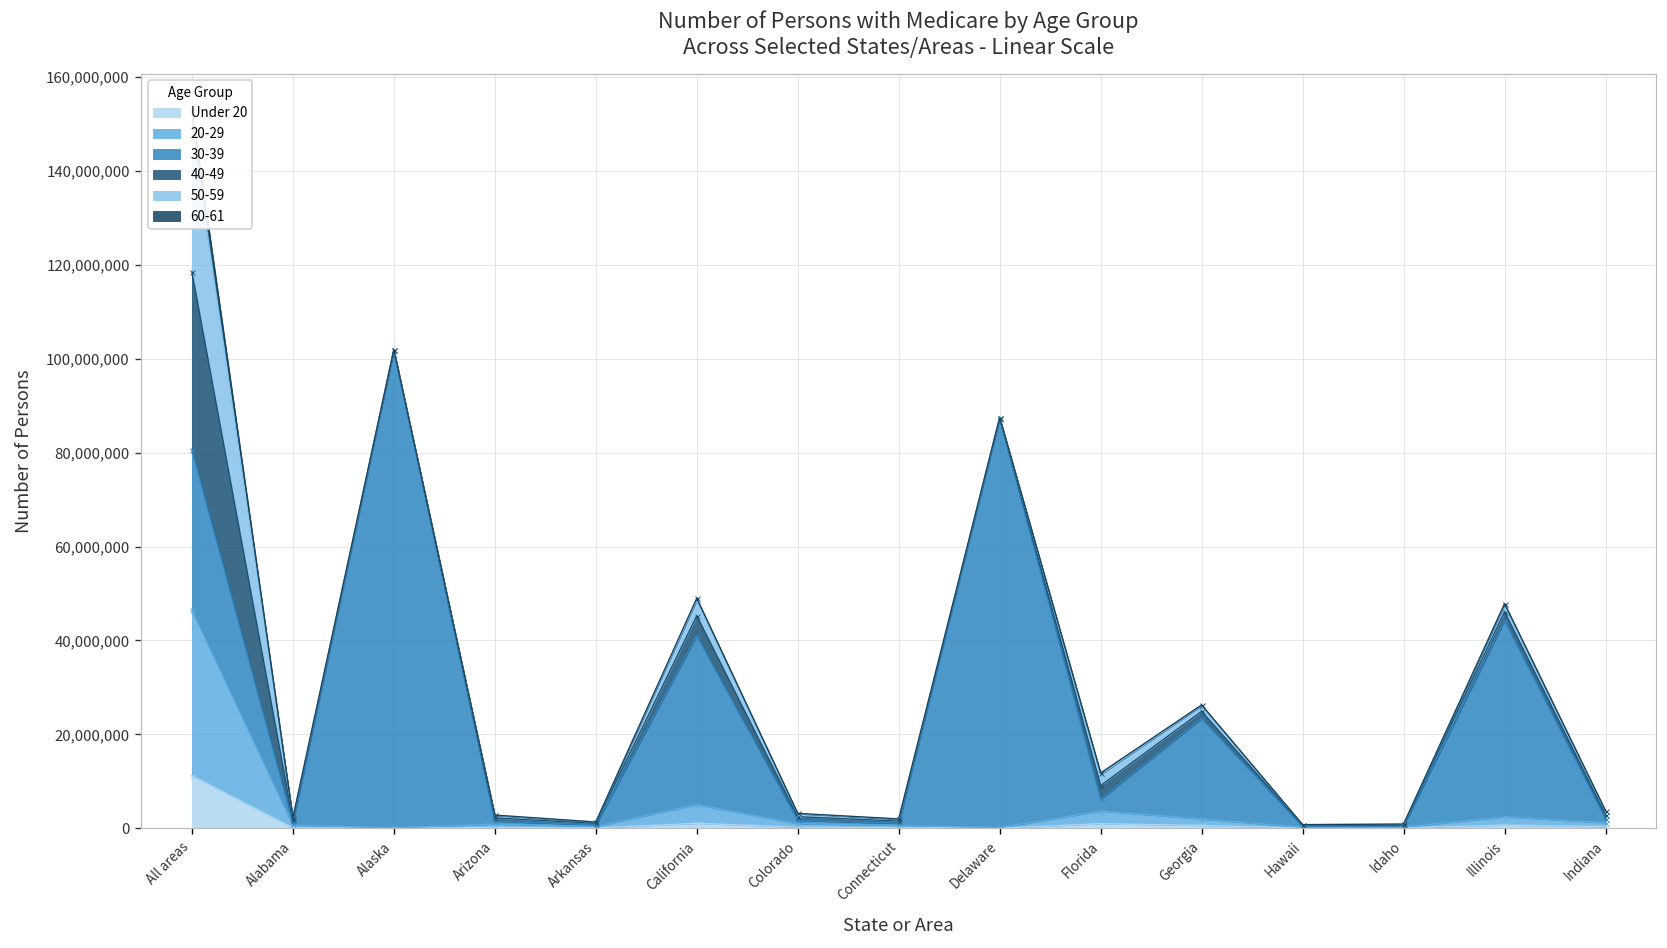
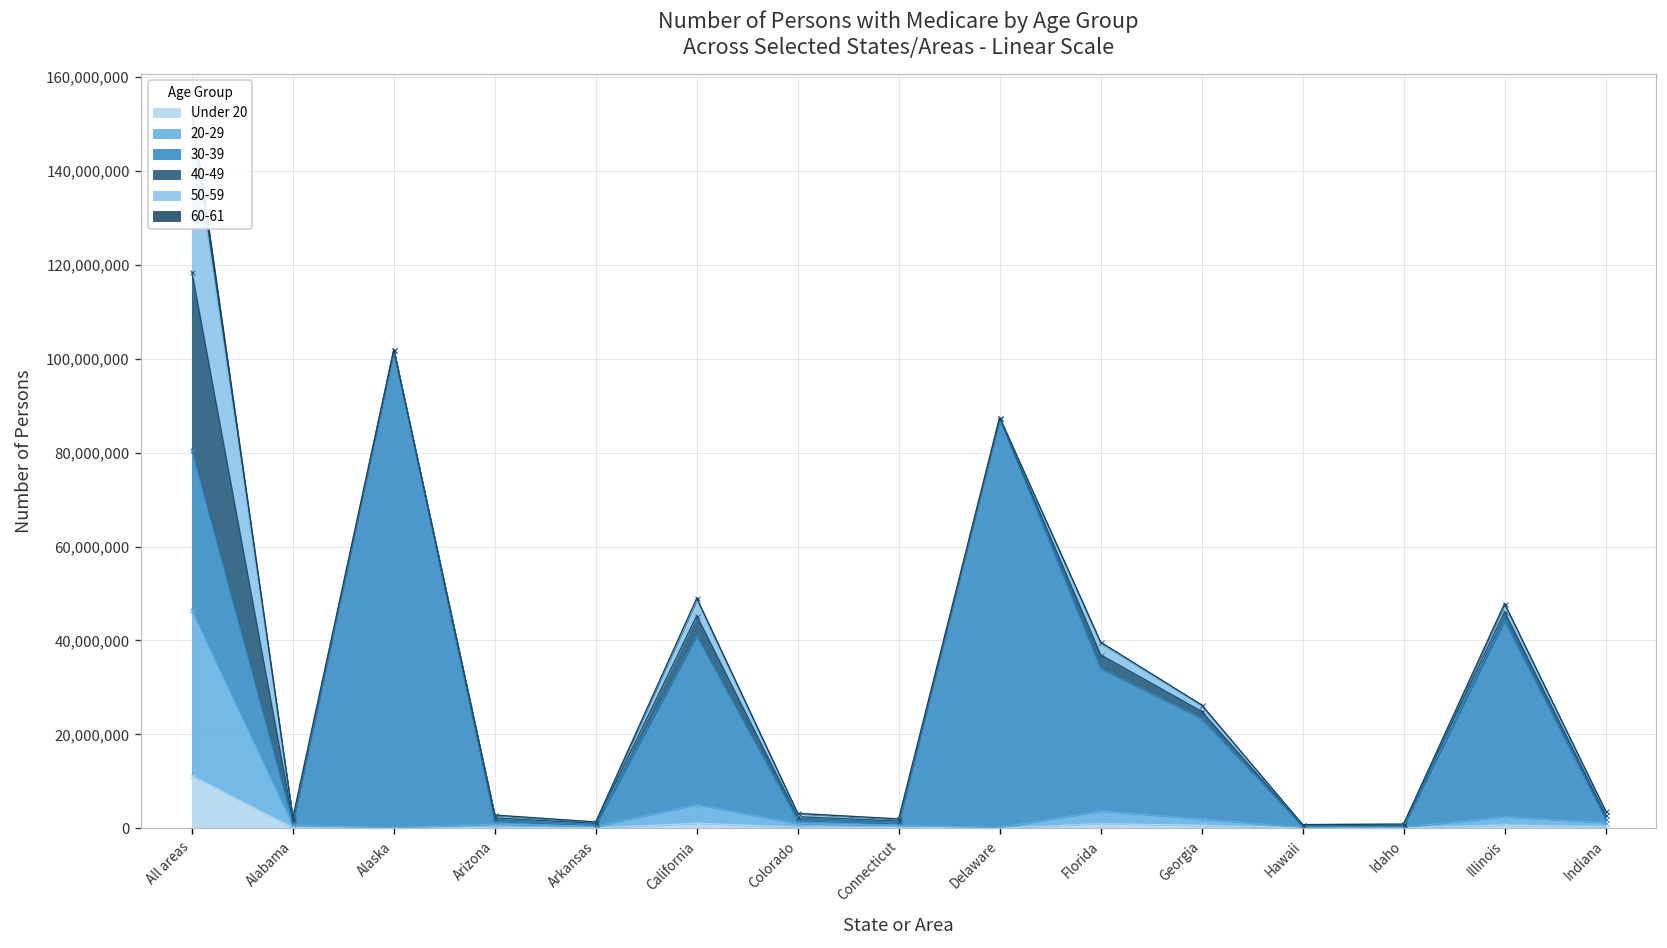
  {
    "30-39": {
      "All areas": "34,000,000",
      "California": "36,000,000",
      "Colorado": "1,000,000",
-     "Florida": "3,000,000",
+     "Florida": "30,000,000",
      "Georgia": "21,000,000",
      "Illinois": "42,000,000",
      "Indiana": "1,000,000"
    }
  }
